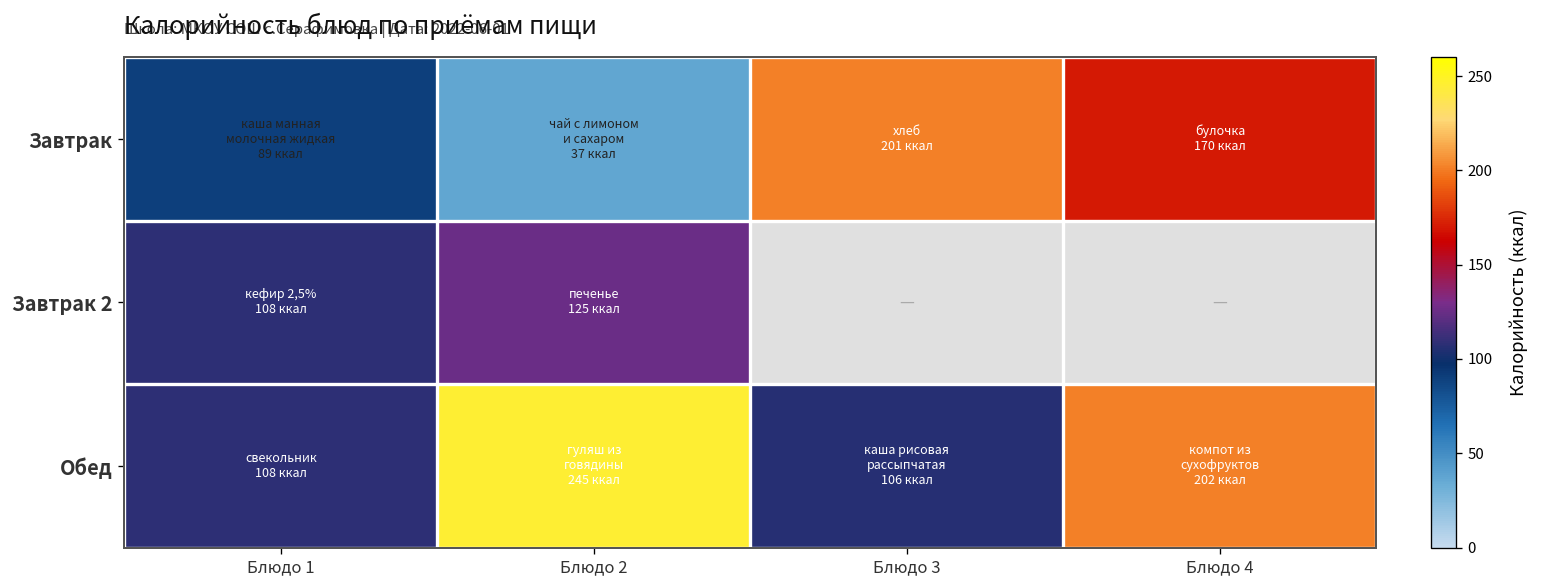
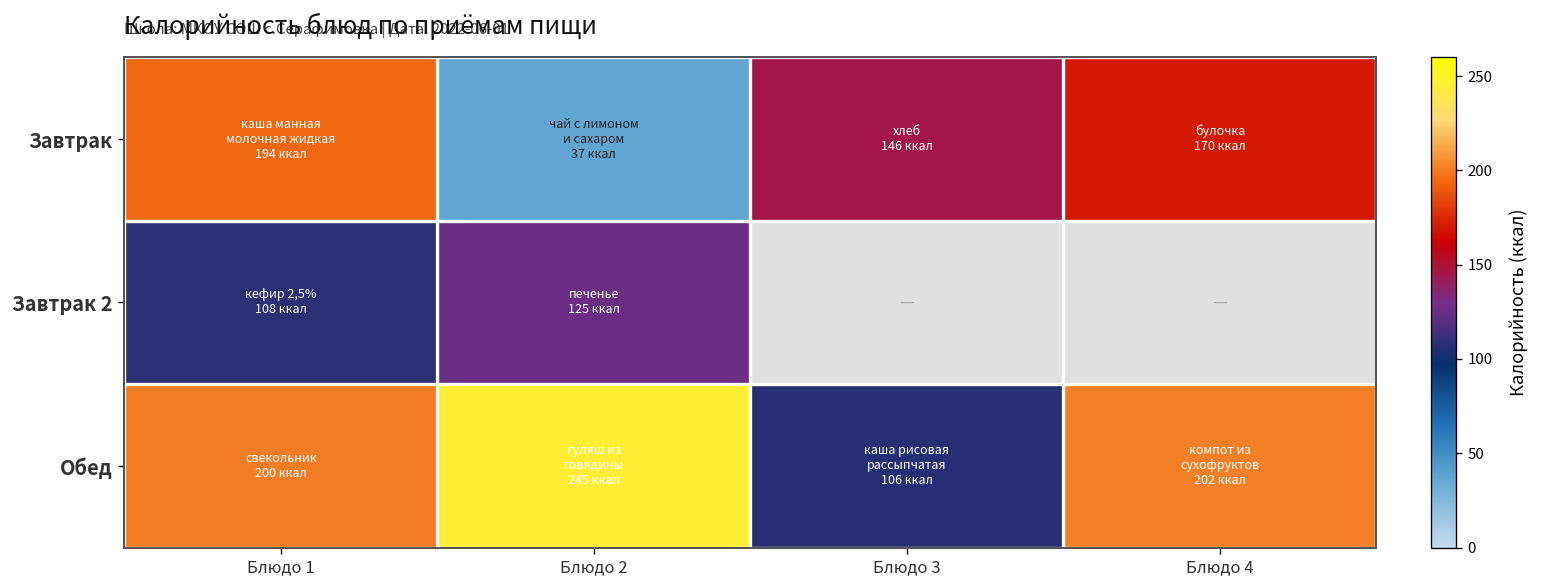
  {
    "Завтрак": {
-     "Блюдо 1": 89,
+     "Блюдо 1": 194,
      "Блюдо 2": 37,
-     "Блюдо 3": 201,
+     "Блюдо 3": 146,
      "Блюдо 4": 170
    },
    "Завтрак 2": {
      "Блюдо 2": 125
    },
    "Обед": {
-     "Блюдо 1": 108,
+     "Блюдо 1": 200,
      "Блюдо 2": 245,
      "Блюдо 3": 106,
      "Блюдо 4": 202
    }
  }
